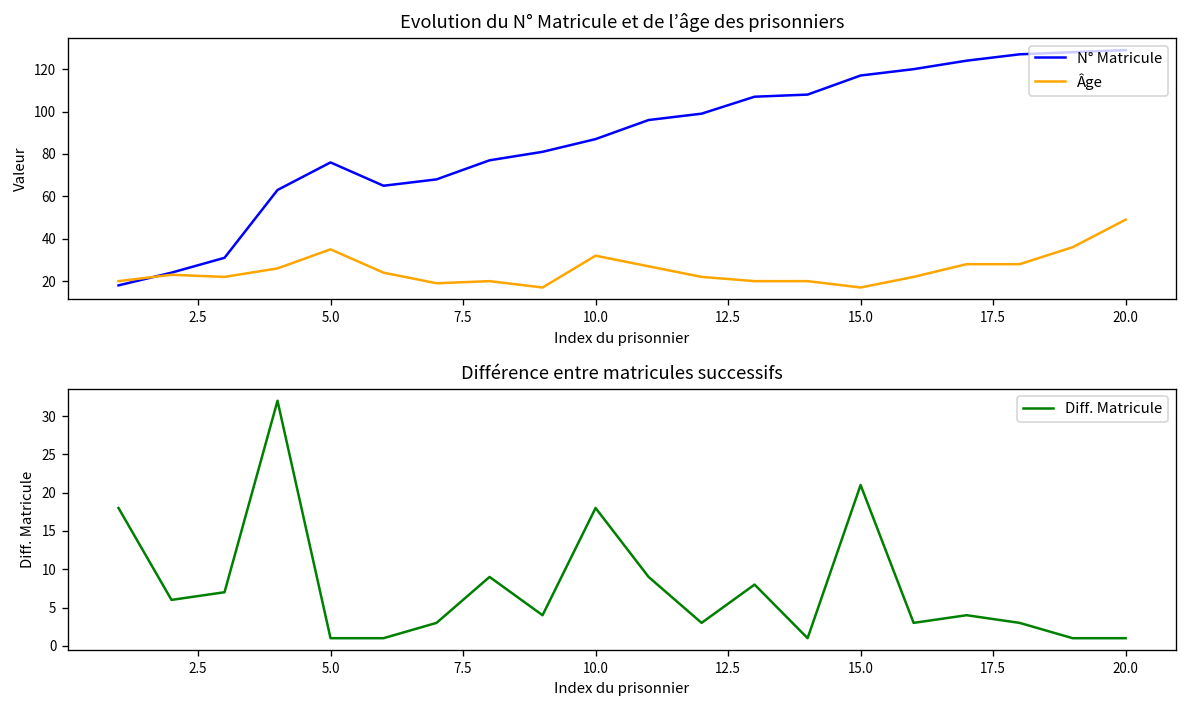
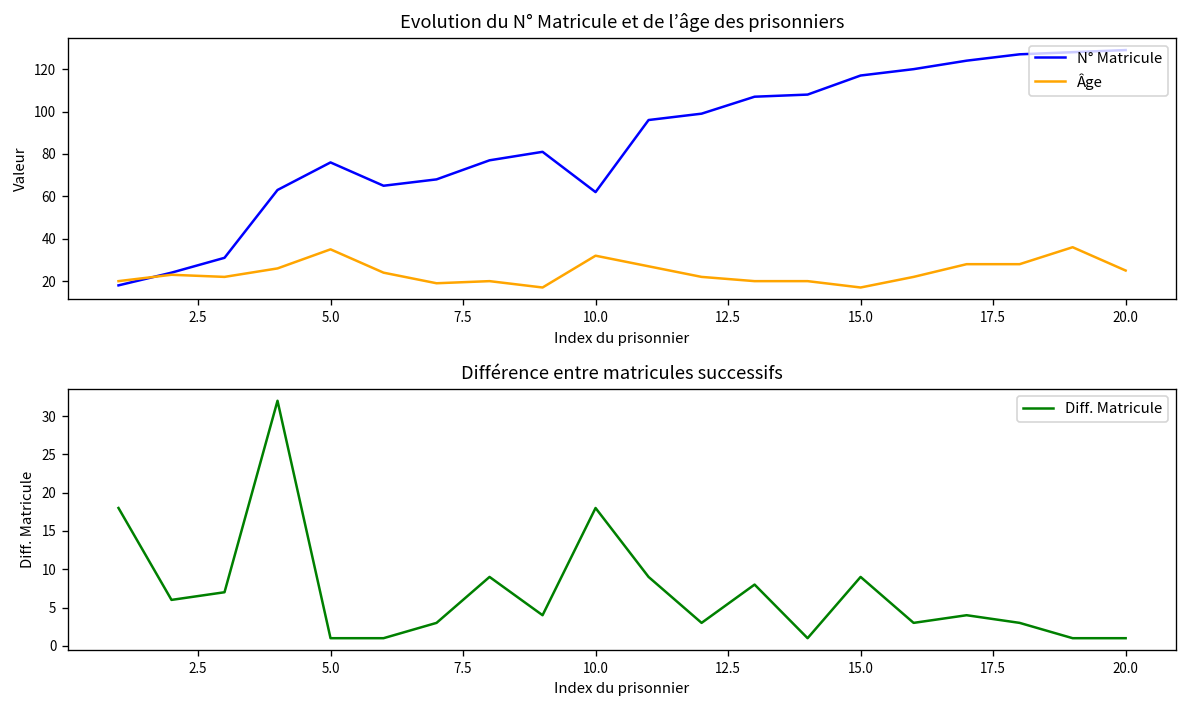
  {
    "Evolution du N° Matricule et de l’âge des prisonniers": {
      "N° Matricule": {
        "5.0": 76,
-       "10.0": 87,
+       "10.0": 62,
        "15.0": 117
      },
      "Âge": {
        "5.0": 35,
        "10.0": 32,
        "15.0": 17,
-       "20.0": 49
+       "20.0": 25
      }
    },
    "Différence entre matricules successifs": {
      "5.0": 1,
      "10.0": 18,
-     "15.0": 21,
+     "15.0": 9,
      "20.0": 1
    }
  }
